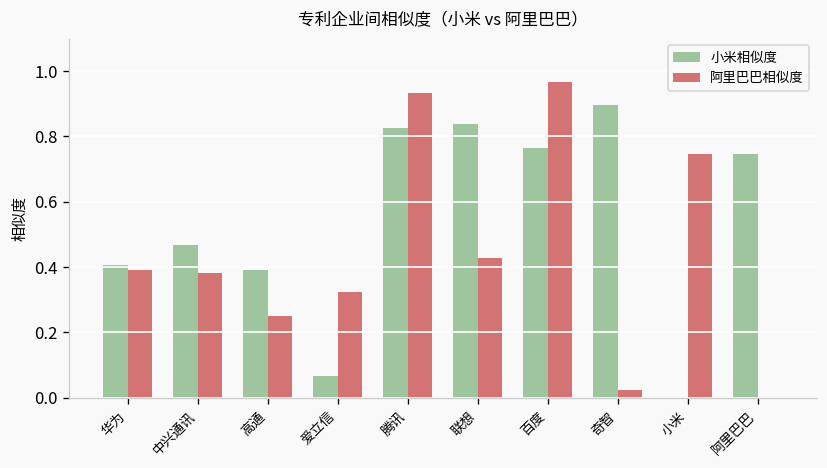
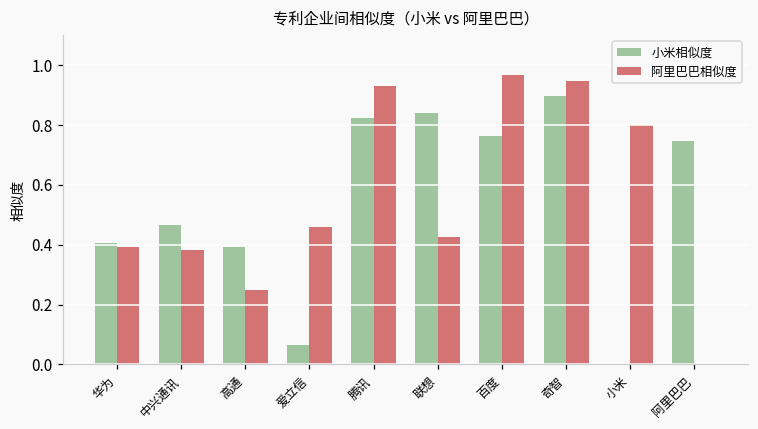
  {
    "小米相似度": {
      "华为": 0.41,
      "中兴通讯": 0.47,
      "高通": 0.39,
      "爱立信": 0.07,
      "腾讯": 0.82,
      "联想": 0.84,
      "百度": 0.76,
      "奇智": 0.90,
      "小米": 0.00,
      "阿里巴巴": 0.75
    },
    "阿里巴巴相似度": {
      "华为": 0.39,
      "中兴通讯": 0.38,
      "高通": 0.25,
-     "爱立信": 0.32,
+     "爱立信": 0.46,
      "腾讯": 0.93,
      "联想": 0.43,
      "百度": 0.97,
-     "奇智": 0.02,
-     "小米": 0.75,
+     "奇智": 0.95,
+     "小米": 0.80,
      "阿里巴巴": 0.00
    }
  }
